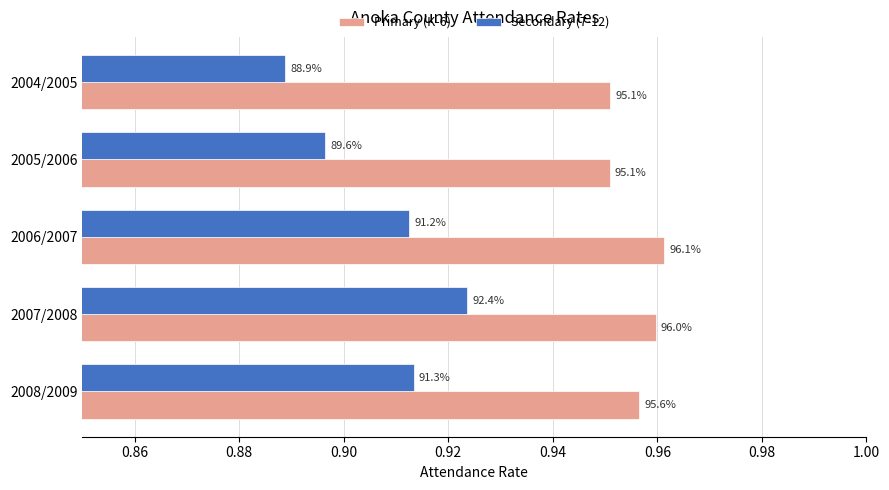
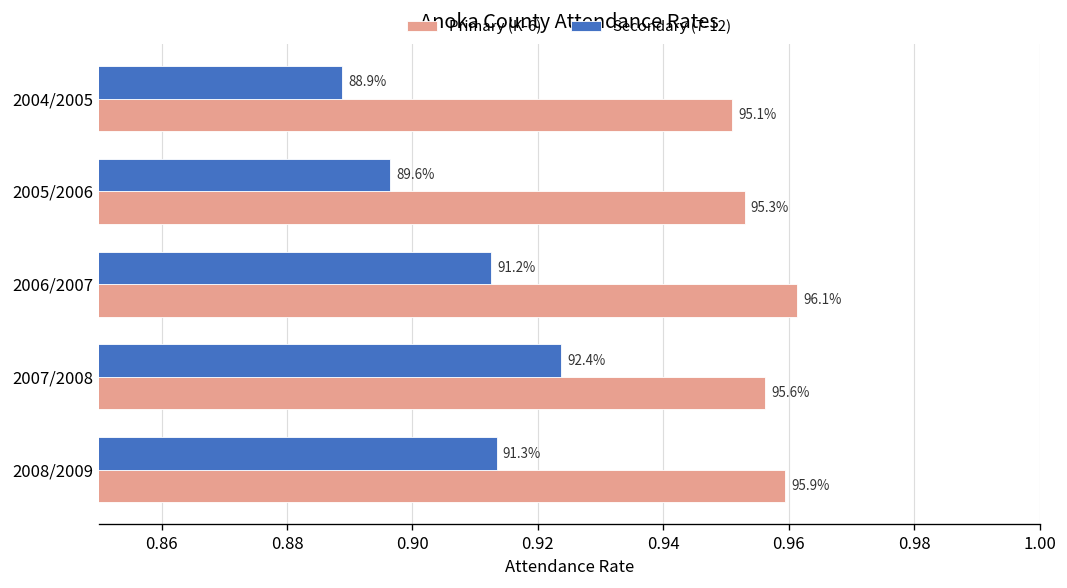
  {
    "Primary (K-6)": {
      "2004/2005": "95.1%",
-     "2005/2006": "95.1%",
+     "2005/2006": "95.3%",
      "2006/2007": "96.1%",
-     "2007/2008": "96.0%",
-     "2008/2009": "95.6%"
+     "2007/2008": "95.6%",
+     "2008/2009": "95.9%"
    },
    "Secondary (7-12)": {
      "2004/2005": "88.9%",
      "2005/2006": "89.6%",
      "2006/2007": "91.2%",
      "2007/2008": "92.4%",
      "2008/2009": "91.3%"
    }
  }
